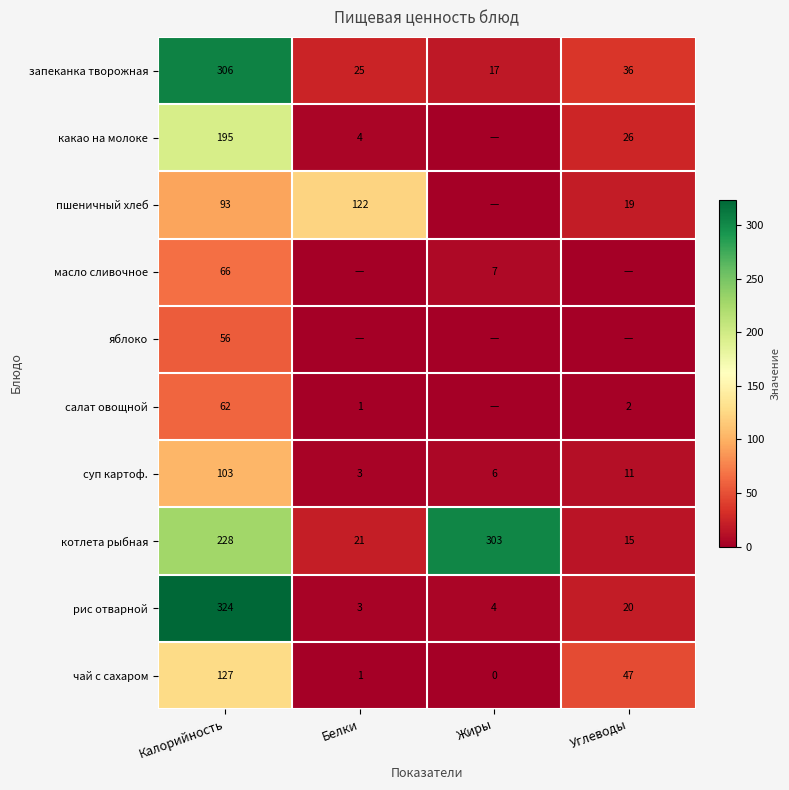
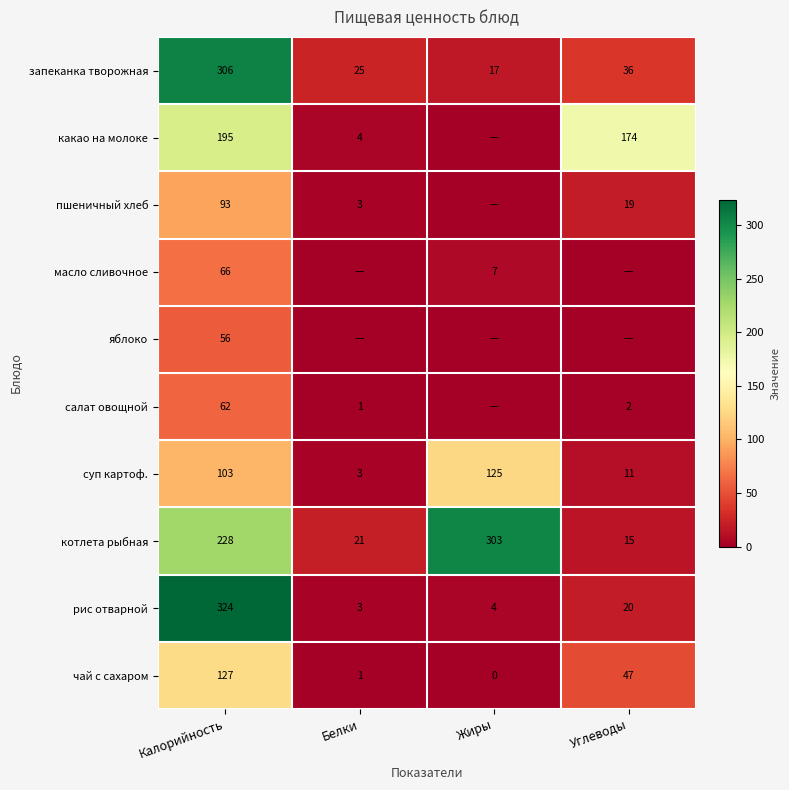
  {
    "запеканка творожная": {
      "Калорийность": 306,
      "Белки": 25,
      "Жиры": 17,
      "Углеводы": 36
    },
    "какао на молоке": {
      "Калорийность": 195,
      "Белки": 4,
-     "Углеводы": 26
+     "Углеводы": 174
    },
    "пшеничный хлеб": {
      "Калорийность": 93,
-     "Белки": 122,
+     "Белки": 3,
      "Углеводы": 19
    },
    "масло сливочное": {
      "Калорийность": 66,
      "Жиры": 7
    },
    "яблоко": {
      "Калорийность": 56
    },
    "салат овощной": {
      "Калорийность": 62,
      "Белки": 1,
      "Углеводы": 2
    },
    "суп картоф.": {
      "Калорийность": 103,
      "Белки": 3,
-     "Жиры": 6,
+     "Жиры": 125,
      "Углеводы": 11
    },
    "котлета рыбная": {
      "Калорийность": 228,
      "Белки": 21,
      "Жиры": 303,
      "Углеводы": 15
    },
    "рис отварной": {
      "Калорийность": 324,
      "Белки": 3,
      "Жиры": 4,
      "Углеводы": 20
    },
    "чай с сахаром": {
      "Калорийность": 127,
      "Белки": 1,
      "Жиры": 0,
      "Углеводы": 47
    }
  }
